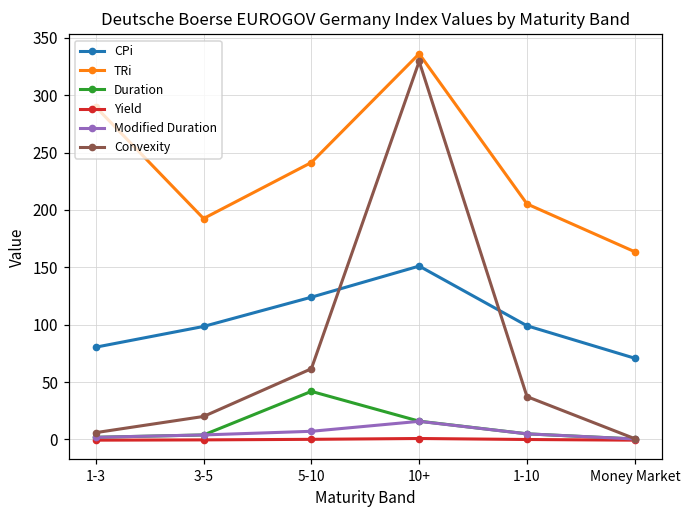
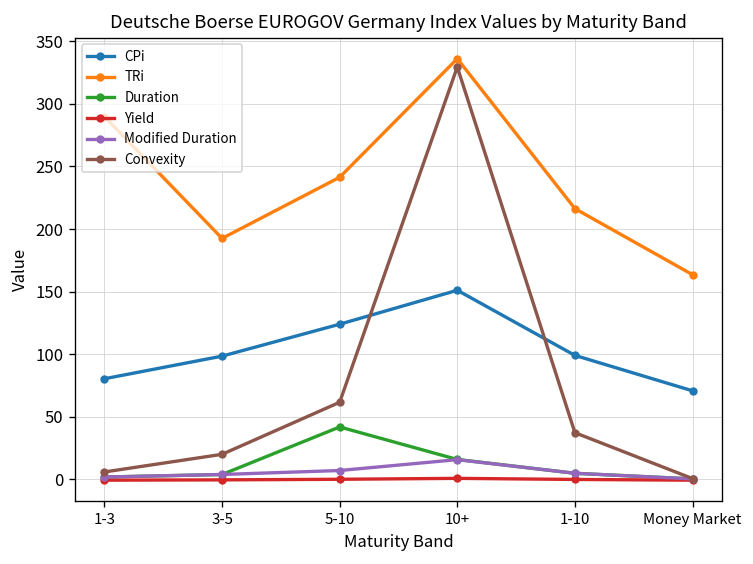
  {
    "CPi": {
      "1-3": 80,
      "3-5": 98,
      "5-10": 124,
      "10+": 151,
      "1-10": 99,
      "Money Market": 71
    },
    "TRi": {
      "3-5": 193,
      "5-10": 241,
      "10+": 336,
-     "1-10": 205,
+     "1-10": 216,
      "Money Market": 164
    },
    "Duration": {
      "5-10": 42
    },
    "Yield": {
      "1-3": -1,
      "3-5": 0,
      "5-10": 0,
      "10+": 1,
      "1-10": 0
    },
    "Modified Duration": {
      "5-10": 7
    },
    "Convexity": {
      "1-3": 6,
      "3-5": 20,
      "5-10": 62,
      "10+": 329,
      "1-10": 37
    }
  }
